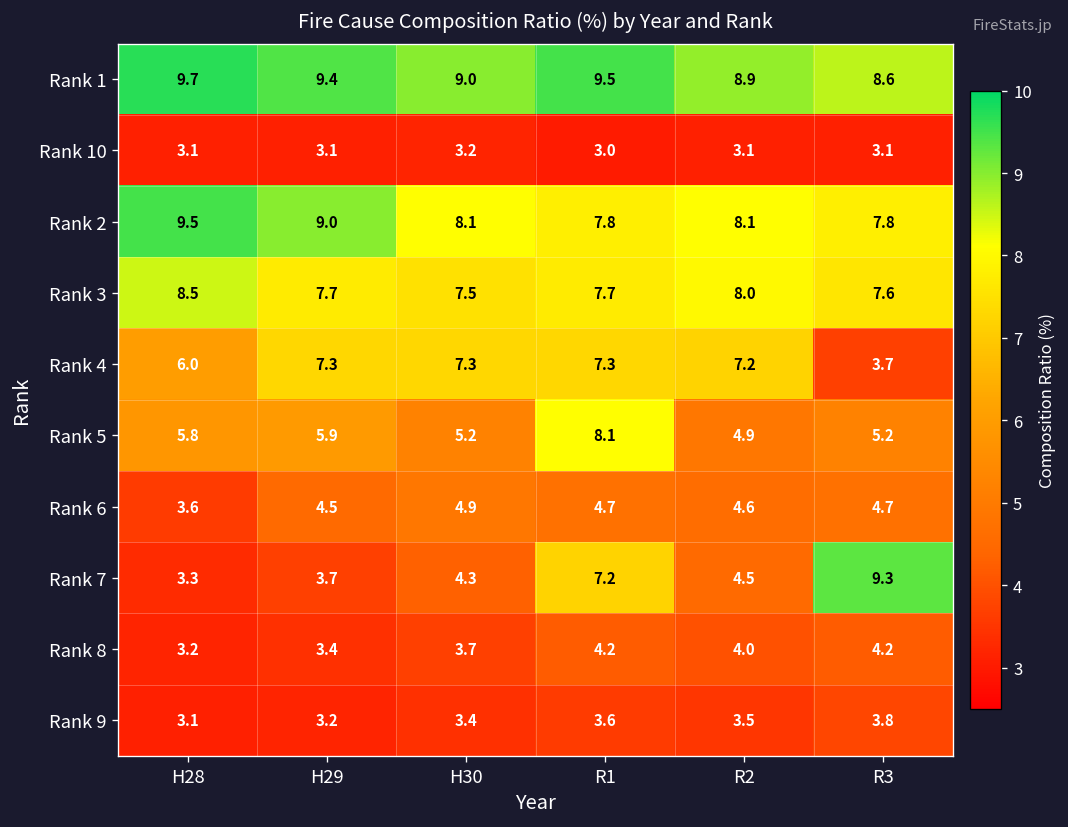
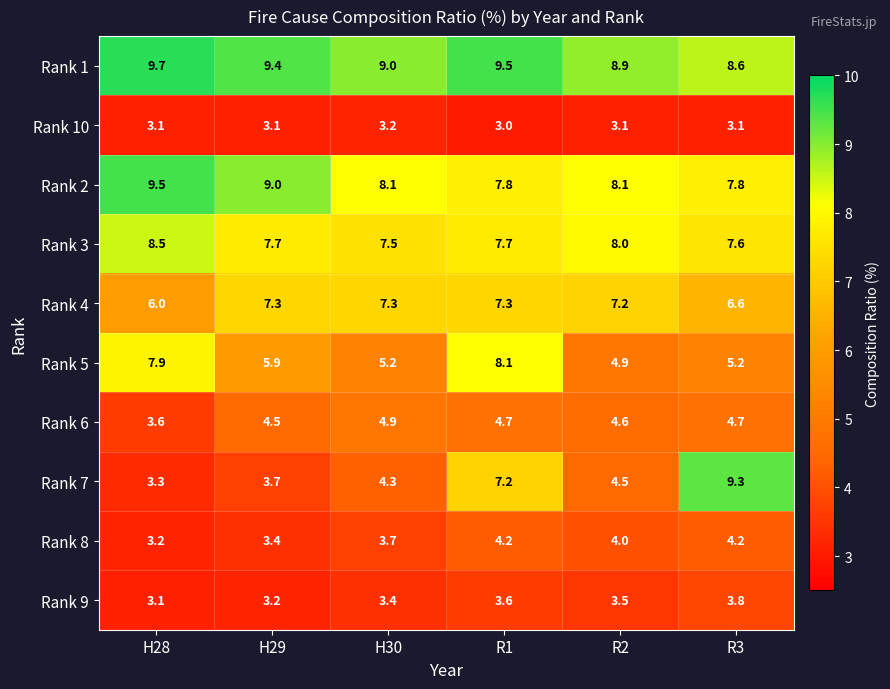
  {
    "Rank 1": {
      "H28": 9.7,
      "H29": 9.4,
      "H30": 9.0,
      "R1": 9.5,
      "R2": 8.9,
      "R3": 8.6
    },
    "Rank 10": {
      "H28": 3.1,
      "H29": 3.1,
      "H30": 3.2,
      "R1": 3.0,
      "R2": 3.1,
      "R3": 3.1
    },
    "Rank 2": {
      "H28": 9.5,
      "H29": 9.0,
      "H30": 8.1,
      "R1": 7.8,
      "R2": 8.1,
      "R3": 7.8
    },
    "Rank 3": {
      "H28": 8.5,
      "H29": 7.7,
      "H30": 7.5,
      "R1": 7.7,
      "R2": 8.0,
      "R3": 7.6
    },
    "Rank 4": {
      "H28": 6.0,
      "H29": 7.3,
      "H30": 7.3,
      "R1": 7.3,
      "R2": 7.2,
-     "R3": 3.7
+     "R3": 6.6
    },
    "Rank 5": {
-     "H28": 5.8,
+     "H28": 7.9,
      "H29": 5.9,
      "H30": 5.2,
      "R1": 8.1,
      "R2": 4.9,
      "R3": 5.2
    },
    "Rank 6": {
      "H28": 3.6,
      "H29": 4.5,
      "H30": 4.9,
      "R1": 4.7,
      "R2": 4.6,
      "R3": 4.7
    },
    "Rank 7": {
      "H28": 3.3,
      "H29": 3.7,
      "H30": 4.3,
      "R1": 7.2,
      "R2": 4.5,
      "R3": 9.3
    },
    "Rank 8": {
      "H28": 3.2,
      "H29": 3.4,
      "H30": 3.7,
      "R1": 4.2,
      "R2": 4.0,
      "R3": 4.2
    },
    "Rank 9": {
      "H28": 3.1,
      "H29": 3.2,
      "H30": 3.4,
      "R1": 3.6,
      "R2": 3.5,
      "R3": 3.8
    }
  }
